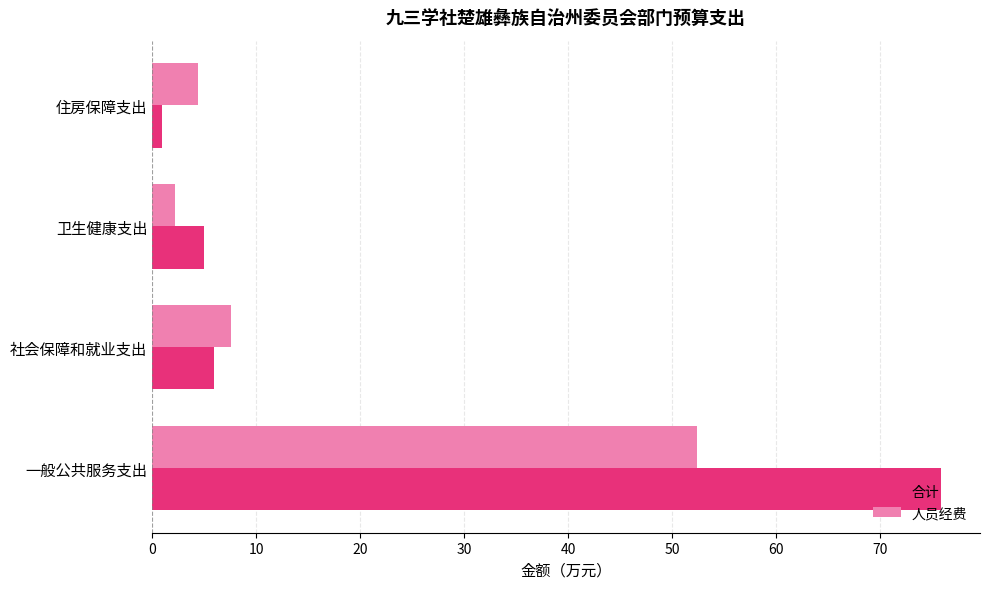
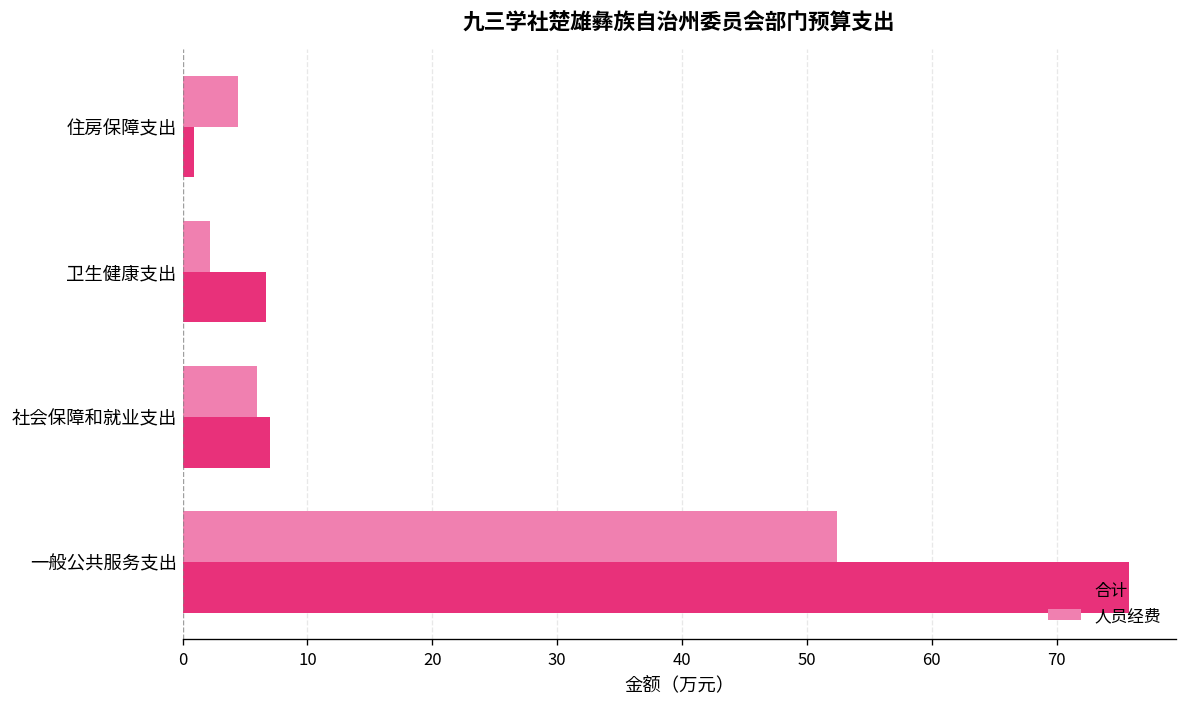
  {
    "合计": {
      "住房保障支出": 0.9,
-     "卫生健康支出": 5.0,
-     "社会保障和就业支出": 5.9,
+     "卫生健康支出": 6.7,
+     "社会保障和就业支出": 7.0,
      "一般公共服务支出": 75.8
    },
    "人员经费": {
      "住房保障支出": 4.4,
      "卫生健康支出": 2.2,
-     "社会保障和就业支出": 7.6,
+     "社会保障和就业支出": 5.9,
      "一般公共服务支出": 52.4
    }
  }
